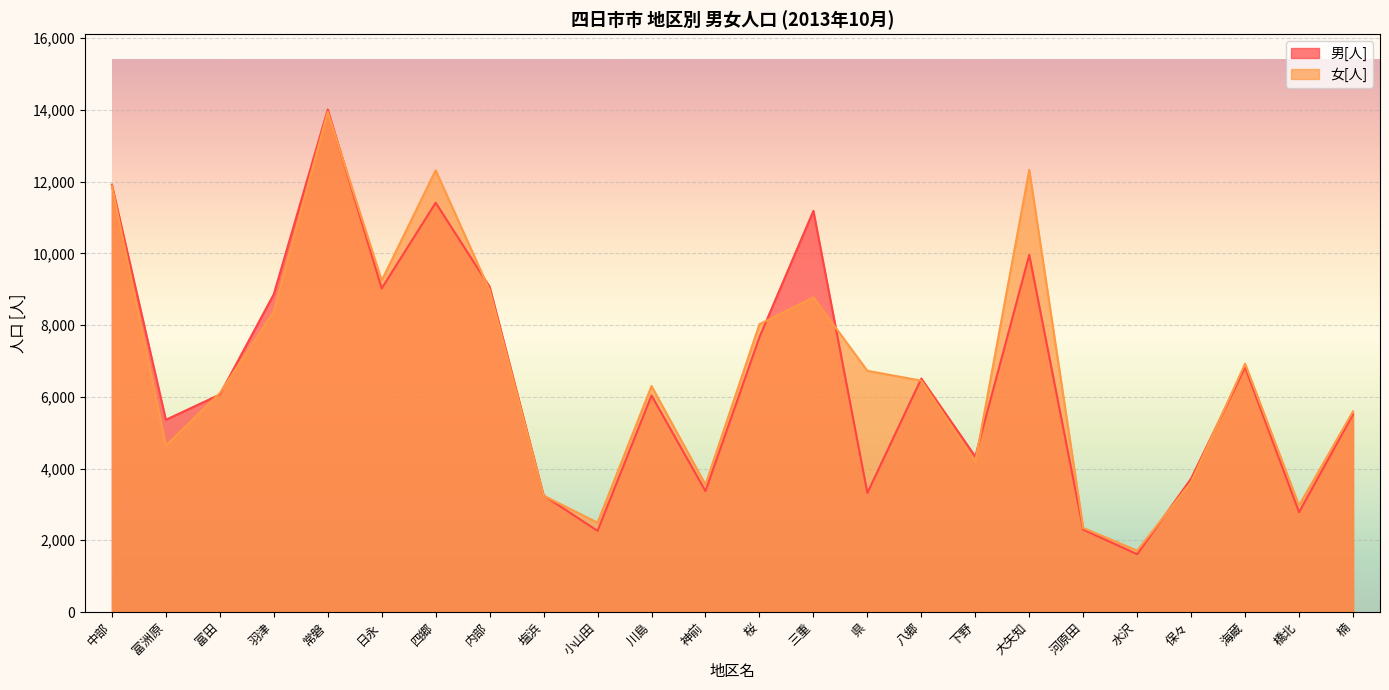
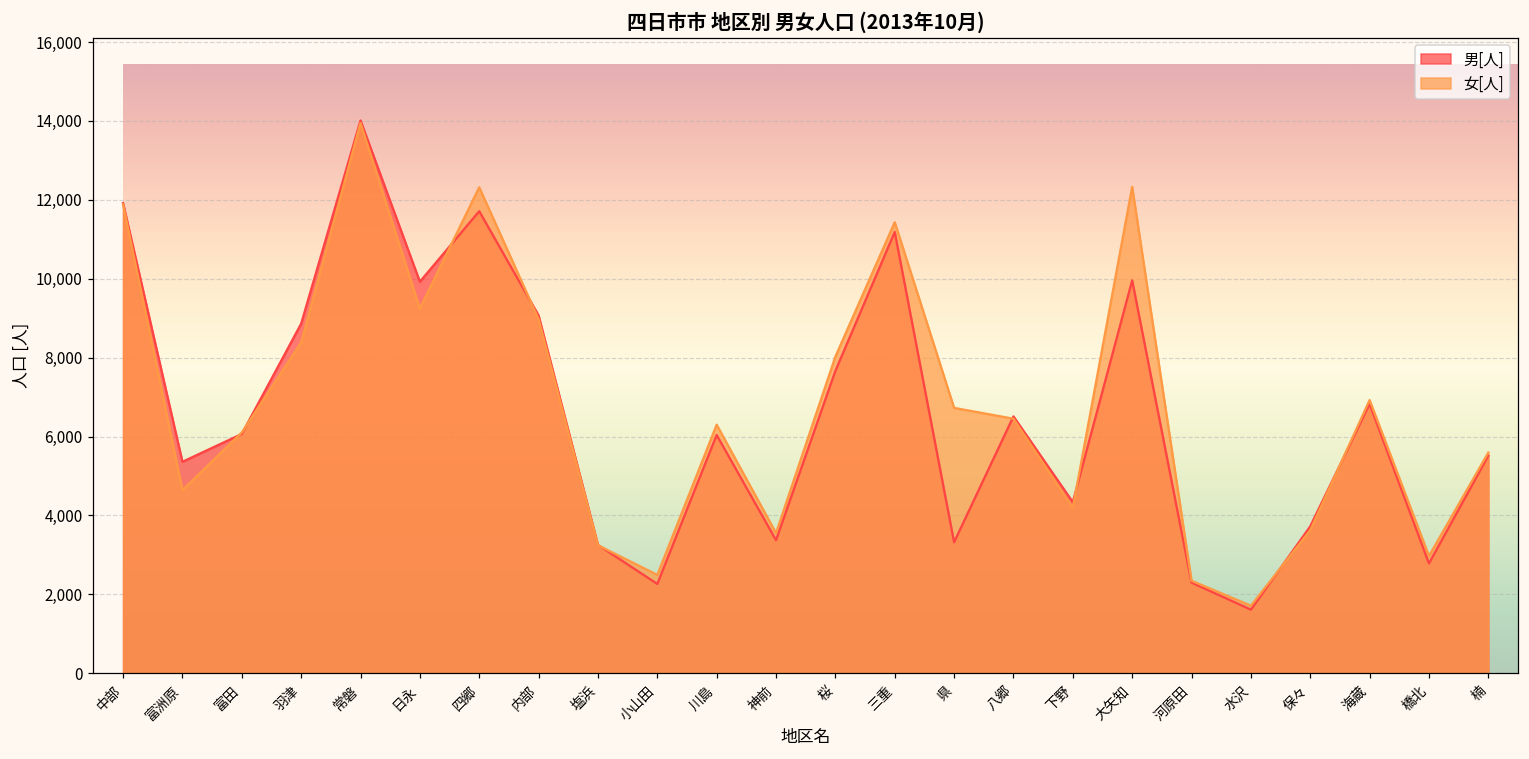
  {
    "男[人]": {
      "富洲原": "5,400",
      "羽津": "8,900",
-     "日永": "9,000",
-     "四郷": "11,400",
+     "日永": "9,900",
+     "四郷": "11,700",
      "内部": "9,100",
      "小山田": "2,300",
      "川島": "6,000",
      "神前": "3,400",
      "桜": "7,700",
      "三重": "11,200",
      "県": "3,300",
      "下野": "4,300",
      "大矢知": "10,000",
      "水沢": "1,600",
      "保々": "3,700",
      "海蔵": "6,800",
      "橋北": "2,800",
      "楠": "5,500"
    },
    "女[人]": {
      "富洲原": "4,600",
      "羽津": "8,400",
      "日永": "9,200",
      "四郷": "12,300",
      "内部": "9,000",
      "小山田": "2,500",
      "川島": "6,300",
      "神前": "3,600",
      "桜": "8,000",
-     "三重": "8,800",
+     "三重": "11,400",
      "県": "6,700",
      "下野": "4,200",
      "大矢知": "12,300",
      "水沢": "1,700",
      "保々": "3,600",
      "海蔵": "6,900",
      "橋北": "3,000",
      "楠": "5,600"
    }
  }
